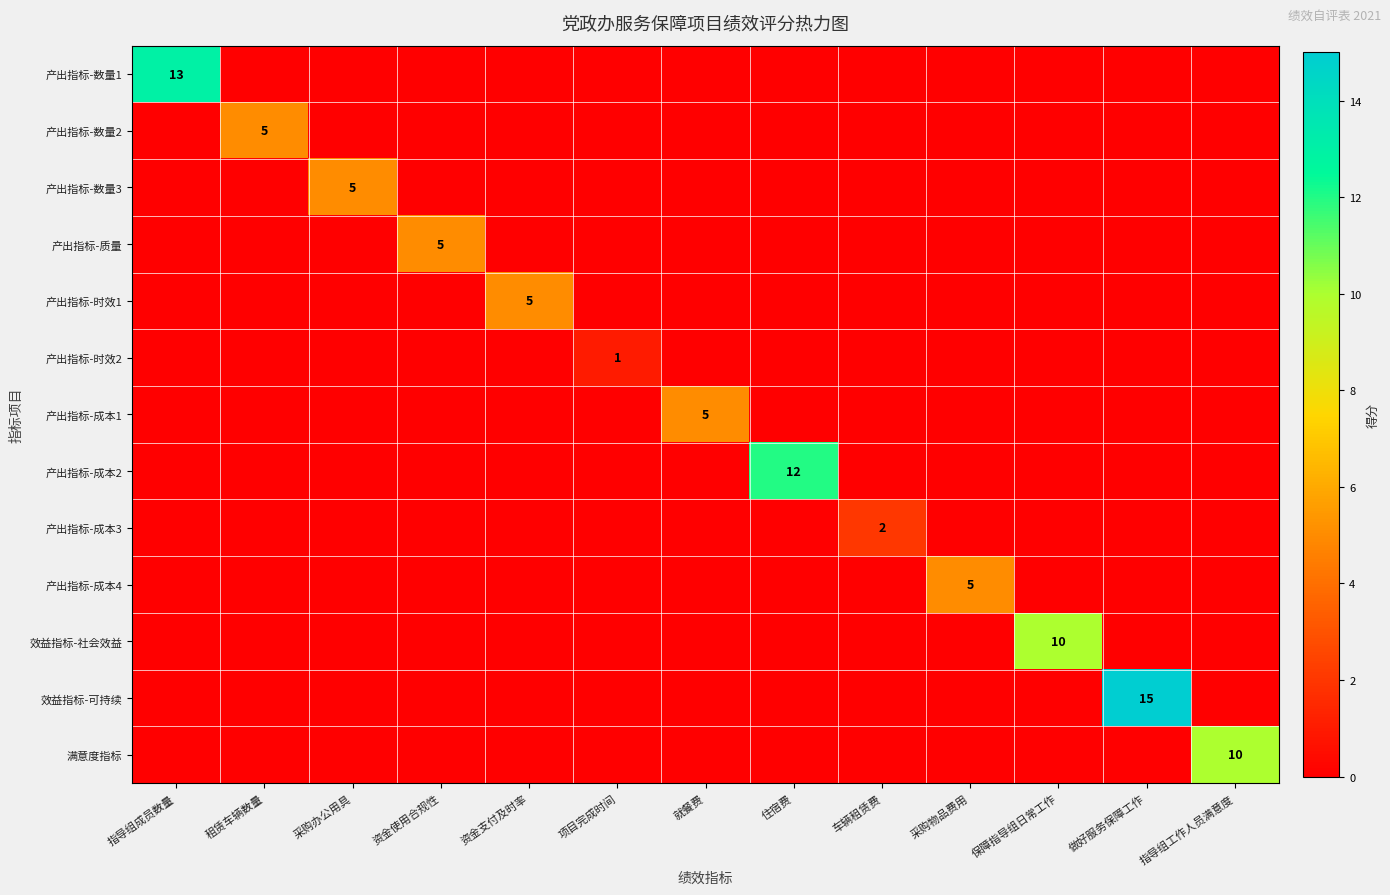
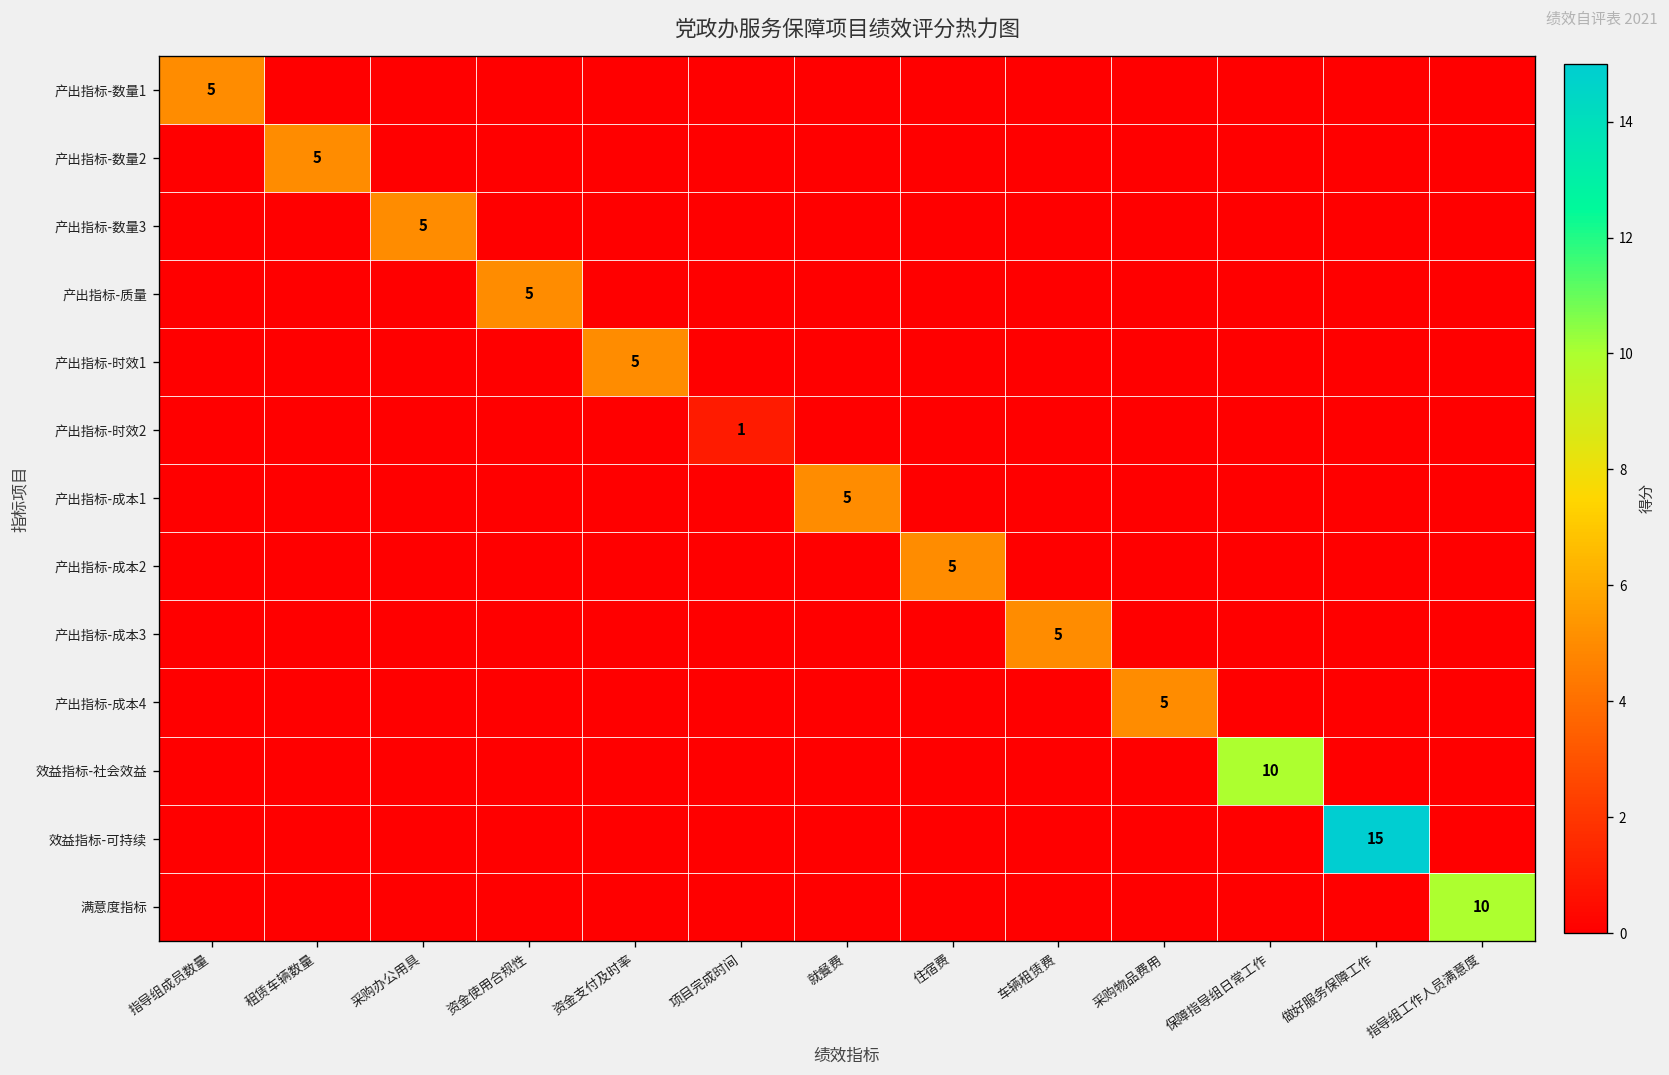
  {
    "产出指标-数量1": {
-     "指导组成员数量": 13
+     "指导组成员数量": 5
    },
    "产出指标-数量2": {
      "租赁车辆数量": 5
    },
    "产出指标-数量3": {
      "采购办公用具": 5
    },
    "产出指标-质量": {
      "资金使用合规性": 5
    },
    "产出指标-时效1": {
      "资金支付及时率": 5
    },
    "产出指标-时效2": {
      "项目完成时间": 1
    },
    "产出指标-成本1": {
      "就餐费": 5
    },
    "产出指标-成本2": {
-     "住宿费": 12
+     "住宿费": 5
    },
    "产出指标-成本3": {
-     "车辆租赁费": 2
+     "车辆租赁费": 5
    },
    "产出指标-成本4": {
      "采购物品费用": 5
    },
    "效益指标-社会效益": {
      "保障指导组日常工作": 10
    },
    "效益指标-可持续": {
      "做好服务保障工作": 15
    },
    "满意度指标": {
      "指导组工作人员满意度": 10
    }
  }
